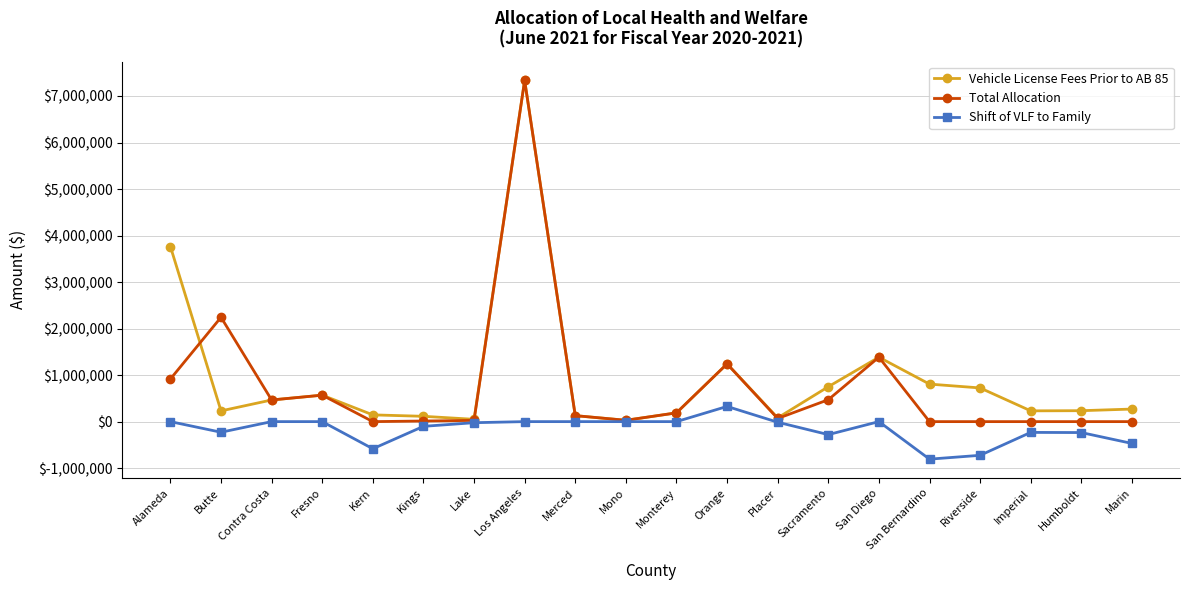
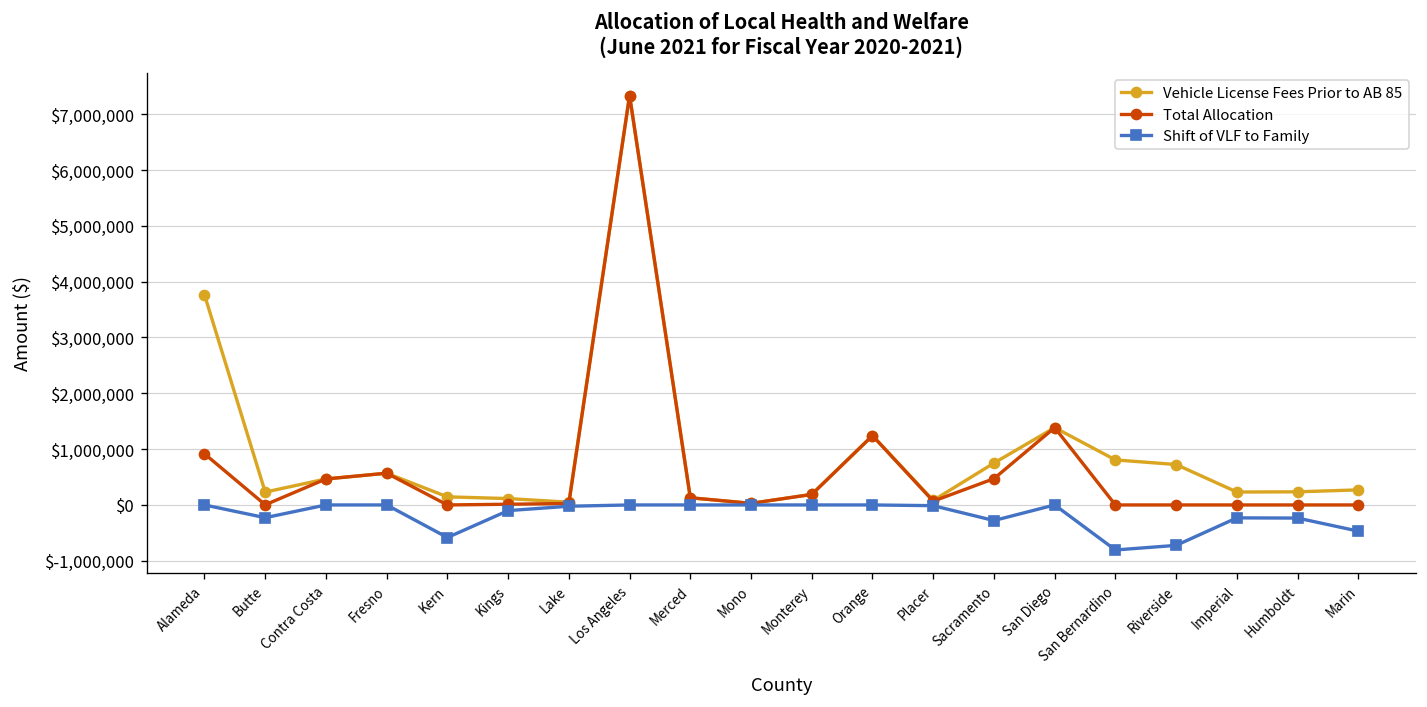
  {
    "Vehicle License Fees Prior to AB 85": {
      "Alameda": "$3,800,000",
      "Butte": "$200,000",
      "Kern": "$100,000",
      "Kings": "$100,000",
      "Sacramento": "$800,000",
      "San Bernardino": "$800,000",
      "Riverside": "$700,000",
      "Imperial": "$200,000",
      "Humboldt": "$200,000",
      "Marin": "$300,000"
    },
    "Total Allocation": {
      "Alameda": "$900,000",
-     "Butte": "$2,200,000",
+     "Butte": "$0",
      "Kern": "$0",
      "Kings": "$0",
      "Sacramento": "$500,000",
      "San Bernardino": "$0",
      "Riverside": "$0",
      "Imperial": "$0",
      "Humboldt": "$0",
      "Marin": "$0"
    },
    "Shift of VLF to Family": {
      "Alameda": "$0",
      "Butte": "$-200,000",
      "Contra Costa": "$0",
      "Fresno": "$0",
      "Kern": "$-600,000",
      "Kings": "$-100,000",
      "Los Angeles": "$0",
      "Merced": "$0",
      "Monterey": "$0",
-     "Orange": "$300,000",
+     "Orange": "$0",
      "Placer": "$0",
      "Sacramento": "$-300,000",
      "San Diego": "$0",
      "San Bernardino": "$-800,000",
      "Riverside": "$-700,000",
      "Imperial": "$-200,000",
      "Humboldt": "$-200,000",
      "Marin": "$-500,000"
    }
  }
